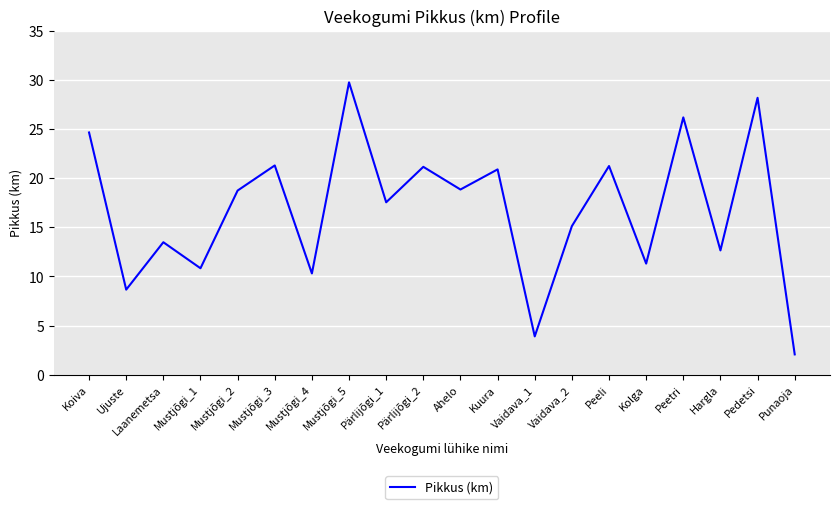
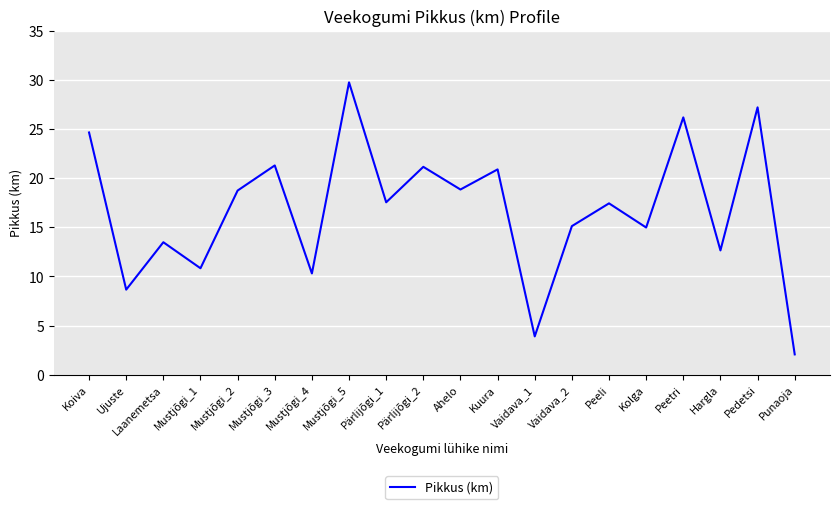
  {
    "Koiva": 25,
    "Ujuste": 9,
    "Laanemetsa": 13,
    "Mustjõgi_1": 11,
    "Mustjõgi_2": 19,
    "Mustjõgi_3": 21,
    "Mustjõgi_4": 10,
    "Mustjõgi_5": 30,
    "Pärlijõgi_1": 18,
    "Pärlijõgi_2": 21,
    "Ahelo": 19,
    "Kuura": 21,
    "Vaidava_1": 4,
    "Vaidava_2": 15,
-   "Peeli": 21,
-   "Kolga": 11,
+   "Peeli": 17,
+   "Kolga": 15,
    "Peetri": 26,
    "Hargla": 13,
-   "Pedetsi": 28,
+   "Pedetsi": 27,
    "Punaoja": 2
  }
